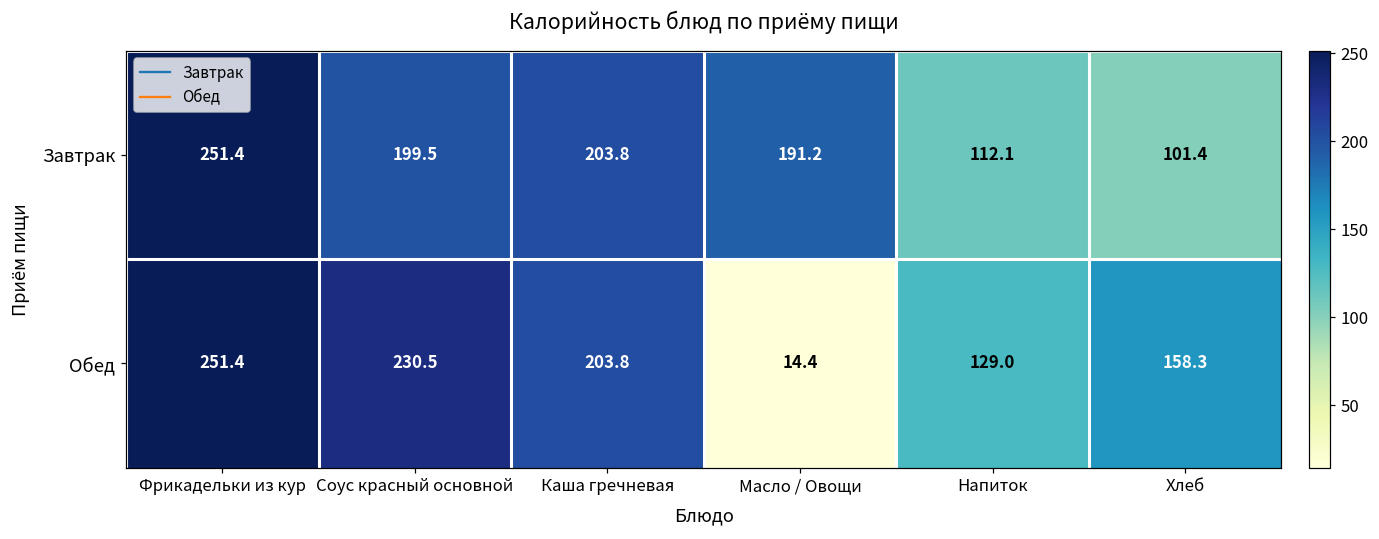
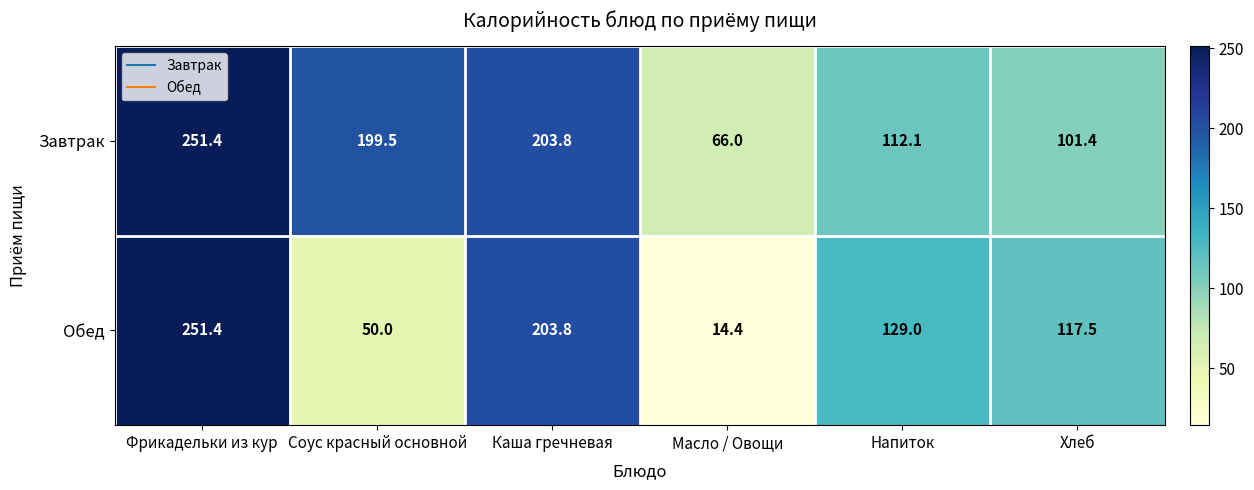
  {
    "Завтрак": {
      "Фрикадельки из кур": 251.4,
      "Соус красный основной": 199.5,
      "Каша гречневая": 203.8,
-     "Масло / Овощи": 191.2,
+     "Масло / Овощи": 66.0,
      "Напиток": 112.1,
      "Хлеб": 101.4
    },
    "Обед": {
      "Фрикадельки из кур": 251.4,
-     "Соус красный основной": 230.5,
+     "Соус красный основной": 50.0,
      "Каша гречневая": 203.8,
      "Масло / Овощи": 14.4,
      "Напиток": 129.0,
-     "Хлеб": 158.3
+     "Хлеб": 117.5
    }
  }
